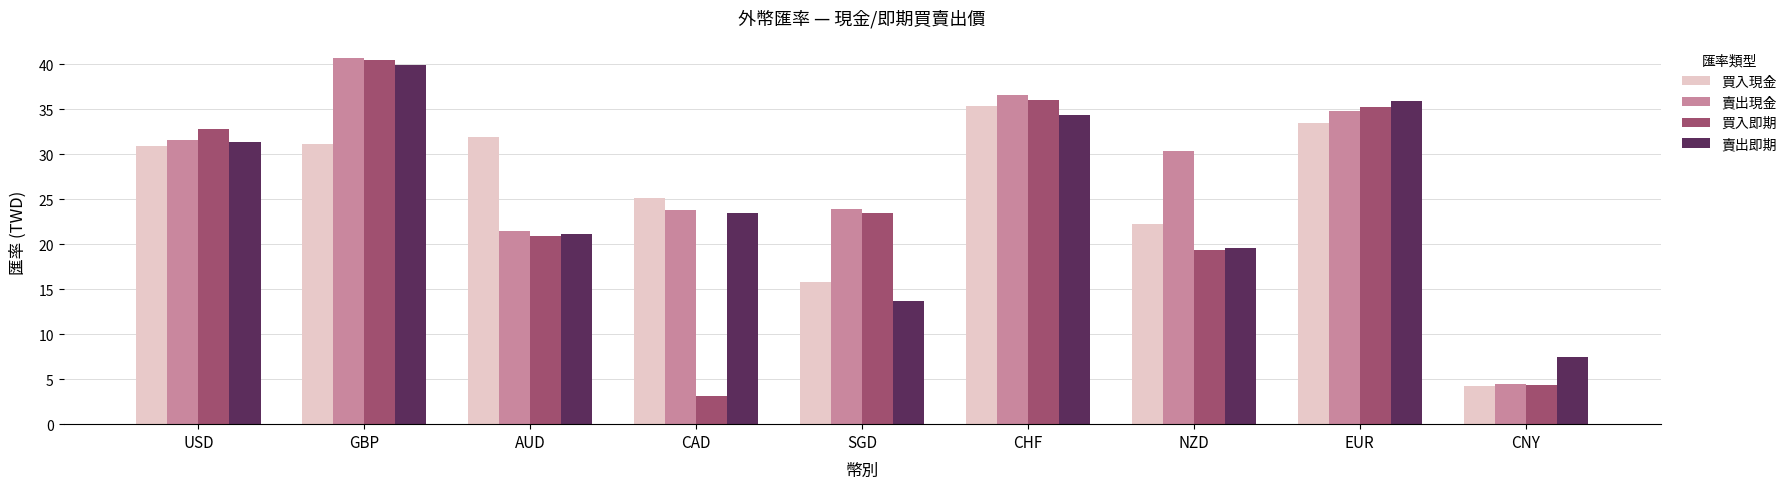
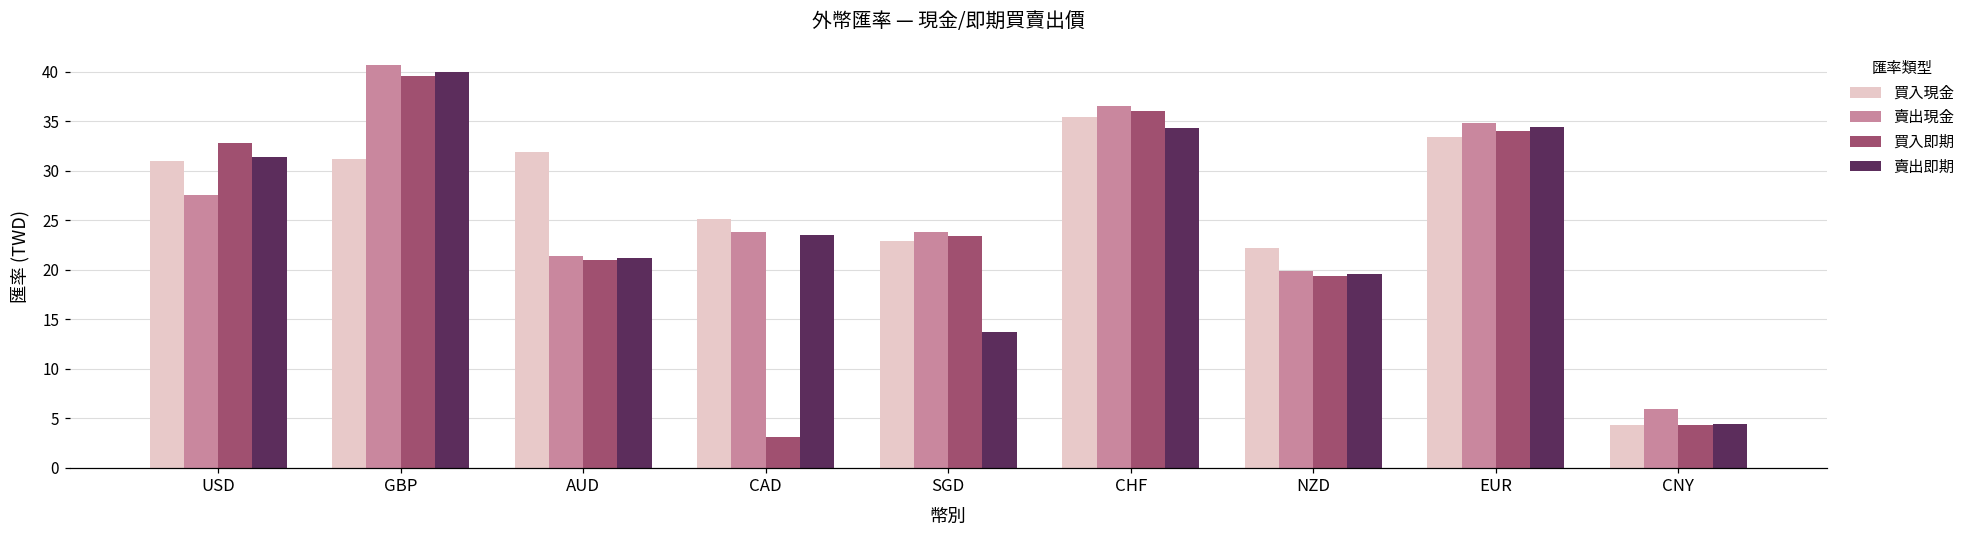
  {
    "買入現金": {
      "USD": 31,
      "GBP": 31,
      "AUD": 32,
      "CAD": 25,
-     "SGD": 16,
+     "SGD": 23,
      "CHF": 35,
      "NZD": 22,
      "EUR": 33,
      "CNY": 4
    },
    "賣出現金": {
-     "USD": 32,
+     "USD": 28,
      "GBP": 41,
      "AUD": 21,
      "CAD": 24,
      "SGD": 24,
      "CHF": 37,
-     "NZD": 30,
+     "NZD": 20,
      "EUR": 35,
-     "CNY": 4
+     "CNY": 6
    },
    "買入即期": {
      "USD": 33,
-     "GBP": 41,
+     "GBP": 40,
      "AUD": 21,
      "CAD": 3,
      "SGD": 23,
      "CHF": 36,
      "NZD": 19,
-     "EUR": 35,
+     "EUR": 34,
      "CNY": 4
    },
    "賣出即期": {
      "USD": 31,
      "GBP": 40,
      "AUD": 21,
      "CAD": 24,
      "SGD": 14,
      "CHF": 34,
      "NZD": 20,
-     "EUR": 36,
-     "CNY": 8
+     "EUR": 34,
+     "CNY": 4
    }
  }
